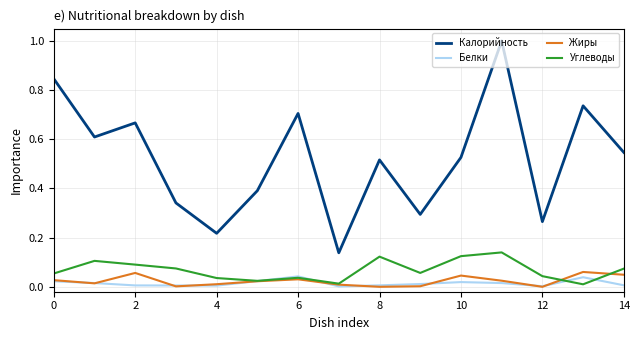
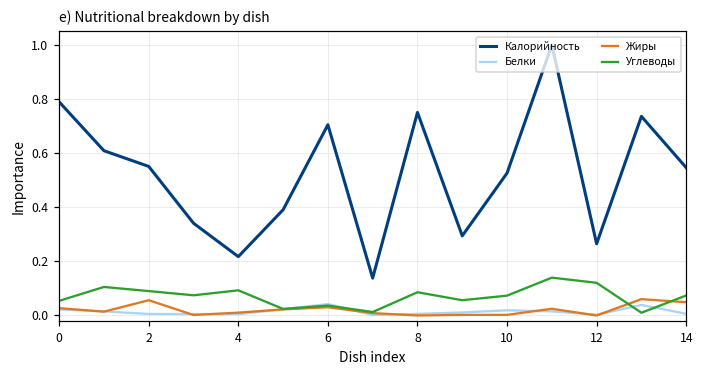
  {
    "Калорийность": {
-     "0": 0.85,
-     "2": 0.67,
+     "0": 0.79,
+     "2": 0.55,
      "4": 0.22,
      "6": 0.71,
-     "8": 0.52,
+     "8": 0.75,
      "10": 0.53,
      "12": 0.27,
      "14": 0.55
    },
    "Белки": {
      "2": 0.01,
      "10": 0.02,
      "14": 0.01
    },
    "Жиры": {
      "2": 0.06,
-     "10": 0.05,
+     "10": 0.00,
      "14": 0.05
    },
    "Углеводы": {
      "0": 0.05,
      "2": 0.09,
-     "4": 0.04,
-     "8": 0.12,
-     "10": 0.12,
-     "12": 0.04,
+     "4": 0.09,
+     "8": 0.09,
+     "10": 0.07,
+     "12": 0.12,
      "14": 0.07
    }
  }
